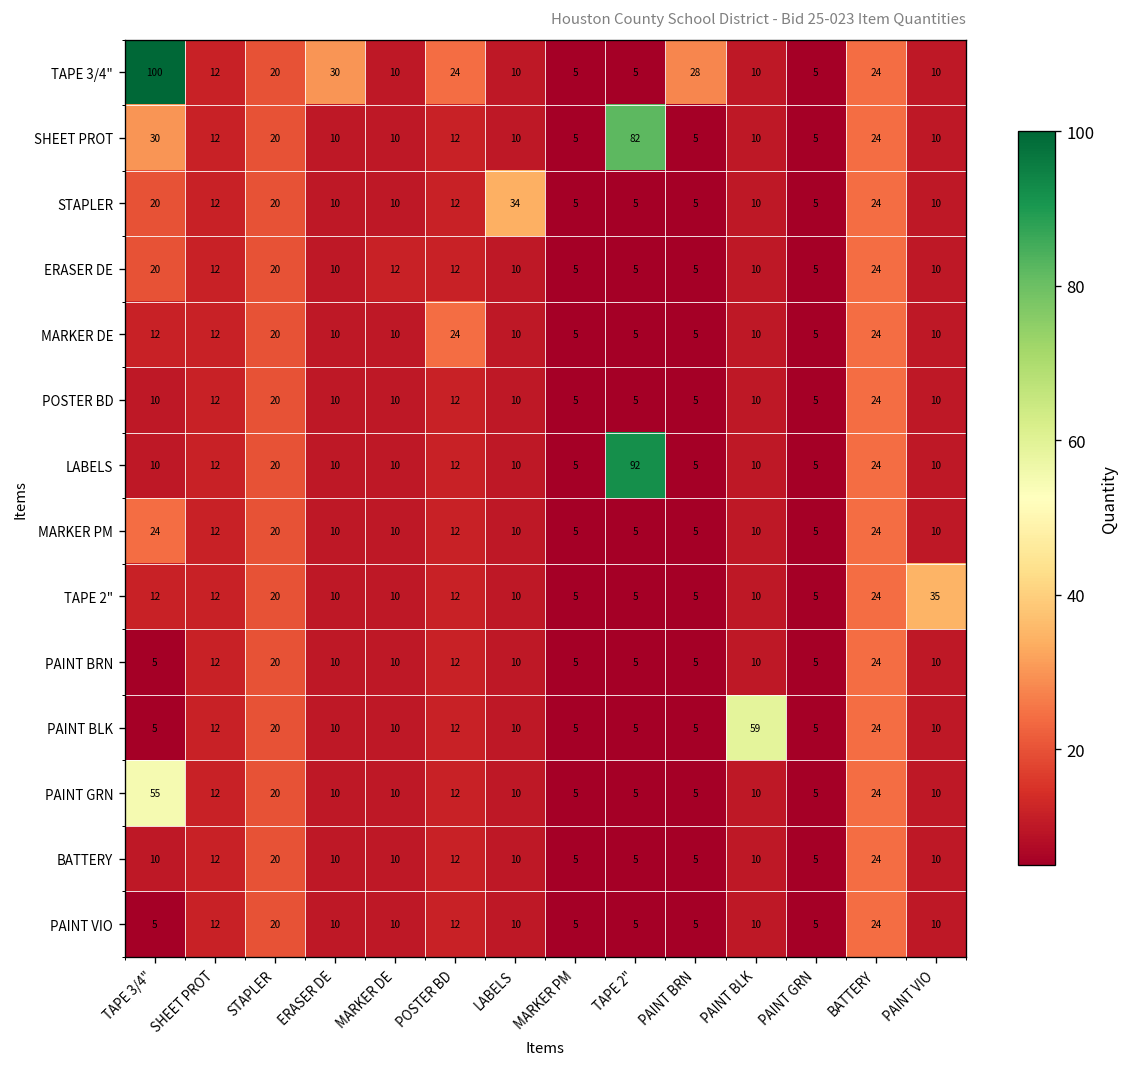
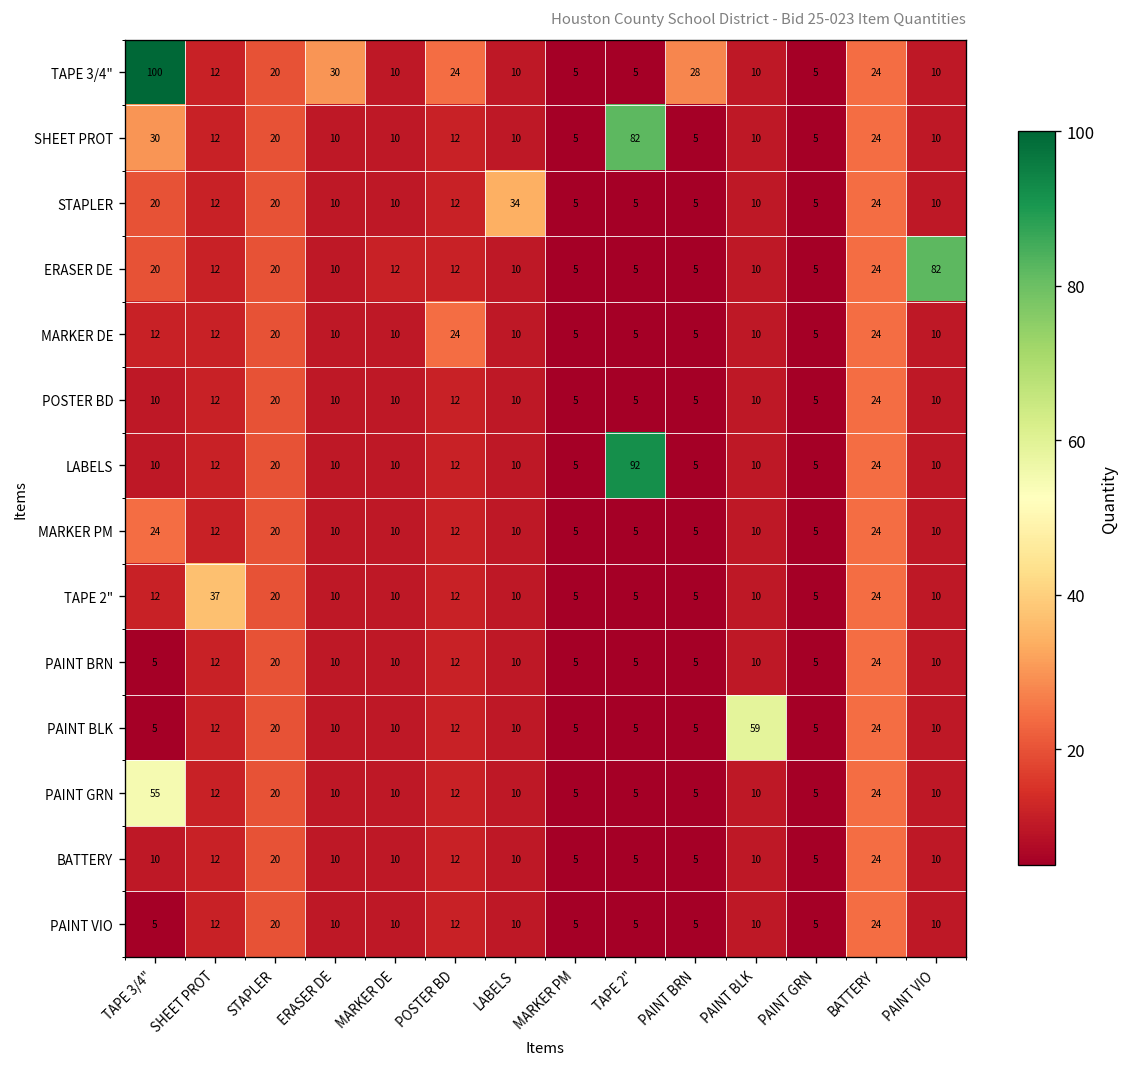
  {
    "TAPE 3/4\"": {
      "TAPE 3/4\"": 100,
      "SHEET PROT": 12,
      "STAPLER": 20,
      "ERASER DE": 30,
      "MARKER DE": 10,
      "POSTER BD": 24,
      "LABELS": 10,
      "MARKER PM": 5,
      "TAPE 2\"": 5,
      "PAINT BRN": 28,
      "PAINT BLK": 10,
      "PAINT GRN": 5,
      "BATTERY": 24,
      "PAINT VIO": 10
    },
    "SHEET PROT": {
      "TAPE 3/4\"": 30,
      "SHEET PROT": 12,
      "STAPLER": 20,
      "ERASER DE": 10,
      "MARKER DE": 10,
      "POSTER BD": 12,
      "LABELS": 10,
      "MARKER PM": 5,
      "TAPE 2\"": 82,
      "PAINT BRN": 5,
      "PAINT BLK": 10,
      "PAINT GRN": 5,
      "BATTERY": 24,
      "PAINT VIO": 10
    },
    "STAPLER": {
      "TAPE 3/4\"": 20,
      "SHEET PROT": 12,
      "STAPLER": 20,
      "ERASER DE": 10,
      "MARKER DE": 10,
      "POSTER BD": 12,
      "LABELS": 34,
      "MARKER PM": 5,
      "TAPE 2\"": 5,
      "PAINT BRN": 5,
      "PAINT BLK": 10,
      "PAINT GRN": 5,
      "BATTERY": 24,
      "PAINT VIO": 10
    },
    "ERASER DE": {
      "TAPE 3/4\"": 20,
      "SHEET PROT": 12,
      "STAPLER": 20,
      "ERASER DE": 10,
      "MARKER DE": 12,
      "POSTER BD": 12,
      "LABELS": 10,
      "MARKER PM": 5,
      "TAPE 2\"": 5,
      "PAINT BRN": 5,
      "PAINT BLK": 10,
      "PAINT GRN": 5,
      "BATTERY": 24,
-     "PAINT VIO": 10
+     "PAINT VIO": 82
    },
    "MARKER DE": {
      "TAPE 3/4\"": 12,
      "SHEET PROT": 12,
      "STAPLER": 20,
      "ERASER DE": 10,
      "MARKER DE": 10,
      "POSTER BD": 24,
      "LABELS": 10,
      "MARKER PM": 5,
      "TAPE 2\"": 5,
      "PAINT BRN": 5,
      "PAINT BLK": 10,
      "PAINT GRN": 5,
      "BATTERY": 24,
      "PAINT VIO": 10
    },
    "POSTER BD": {
      "TAPE 3/4\"": 10,
      "SHEET PROT": 12,
      "STAPLER": 20,
      "ERASER DE": 10,
      "MARKER DE": 10,
      "POSTER BD": 12,
      "LABELS": 10,
      "MARKER PM": 5,
      "TAPE 2\"": 5,
      "PAINT BRN": 5,
      "PAINT BLK": 10,
      "PAINT GRN": 5,
      "BATTERY": 24,
      "PAINT VIO": 10
    },
    "LABELS": {
      "TAPE 3/4\"": 10,
      "SHEET PROT": 12,
      "STAPLER": 20,
      "ERASER DE": 10,
      "MARKER DE": 10,
      "POSTER BD": 12,
      "LABELS": 10,
      "MARKER PM": 5,
      "TAPE 2\"": 92,
      "PAINT BRN": 5,
      "PAINT BLK": 10,
      "PAINT GRN": 5,
      "BATTERY": 24,
      "PAINT VIO": 10
    },
    "MARKER PM": {
      "TAPE 3/4\"": 24,
      "SHEET PROT": 12,
      "STAPLER": 20,
      "ERASER DE": 10,
      "MARKER DE": 10,
      "POSTER BD": 12,
      "LABELS": 10,
      "MARKER PM": 5,
      "TAPE 2\"": 5,
      "PAINT BRN": 5,
      "PAINT BLK": 10,
      "PAINT GRN": 5,
      "BATTERY": 24,
      "PAINT VIO": 10
    },
    "TAPE 2\"": {
      "TAPE 3/4\"": 12,
-     "SHEET PROT": 12,
+     "SHEET PROT": 37,
      "STAPLER": 20,
      "ERASER DE": 10,
      "MARKER DE": 10,
      "POSTER BD": 12,
      "LABELS": 10,
      "MARKER PM": 5,
      "TAPE 2\"": 5,
      "PAINT BRN": 5,
      "PAINT BLK": 10,
      "PAINT GRN": 5,
      "BATTERY": 24,
-     "PAINT VIO": 35
+     "PAINT VIO": 10
    },
    "PAINT BRN": {
      "TAPE 3/4\"": 5,
      "SHEET PROT": 12,
      "STAPLER": 20,
      "ERASER DE": 10,
      "MARKER DE": 10,
      "POSTER BD": 12,
      "LABELS": 10,
      "MARKER PM": 5,
      "TAPE 2\"": 5,
      "PAINT BRN": 5,
      "PAINT BLK": 10,
      "PAINT GRN": 5,
      "BATTERY": 24,
      "PAINT VIO": 10
    },
    "PAINT BLK": {
      "TAPE 3/4\"": 5,
      "SHEET PROT": 12,
      "STAPLER": 20,
      "ERASER DE": 10,
      "MARKER DE": 10,
      "POSTER BD": 12,
      "LABELS": 10,
      "MARKER PM": 5,
      "TAPE 2\"": 5,
      "PAINT BRN": 5,
      "PAINT BLK": 59,
      "PAINT GRN": 5,
      "BATTERY": 24,
      "PAINT VIO": 10
    },
    "PAINT GRN": {
      "TAPE 3/4\"": 55,
      "SHEET PROT": 12,
      "STAPLER": 20,
      "ERASER DE": 10,
      "MARKER DE": 10,
      "POSTER BD": 12,
      "LABELS": 10,
      "MARKER PM": 5,
      "TAPE 2\"": 5,
      "PAINT BRN": 5,
      "PAINT BLK": 10,
      "PAINT GRN": 5,
      "BATTERY": 24,
      "PAINT VIO": 10
    },
    "BATTERY": {
      "TAPE 3/4\"": 10,
      "SHEET PROT": 12,
      "STAPLER": 20,
      "ERASER DE": 10,
      "MARKER DE": 10,
      "POSTER BD": 12,
      "LABELS": 10,
      "MARKER PM": 5,
      "TAPE 2\"": 5,
      "PAINT BRN": 5,
      "PAINT BLK": 10,
      "PAINT GRN": 5,
      "BATTERY": 24,
      "PAINT VIO": 10
    },
    "PAINT VIO": {
      "TAPE 3/4\"": 5,
      "SHEET PROT": 12,
      "STAPLER": 20,
      "ERASER DE": 10,
      "MARKER DE": 10,
      "POSTER BD": 12,
      "LABELS": 10,
      "MARKER PM": 5,
      "TAPE 2\"": 5,
      "PAINT BRN": 5,
      "PAINT BLK": 10,
      "PAINT GRN": 5,
      "BATTERY": 24,
      "PAINT VIO": 10
    }
  }
